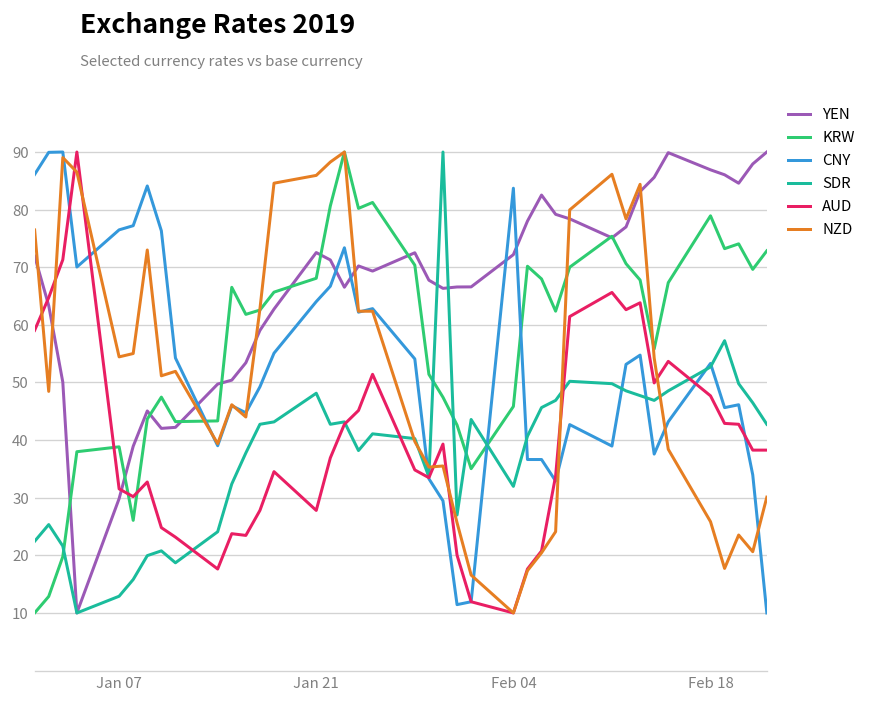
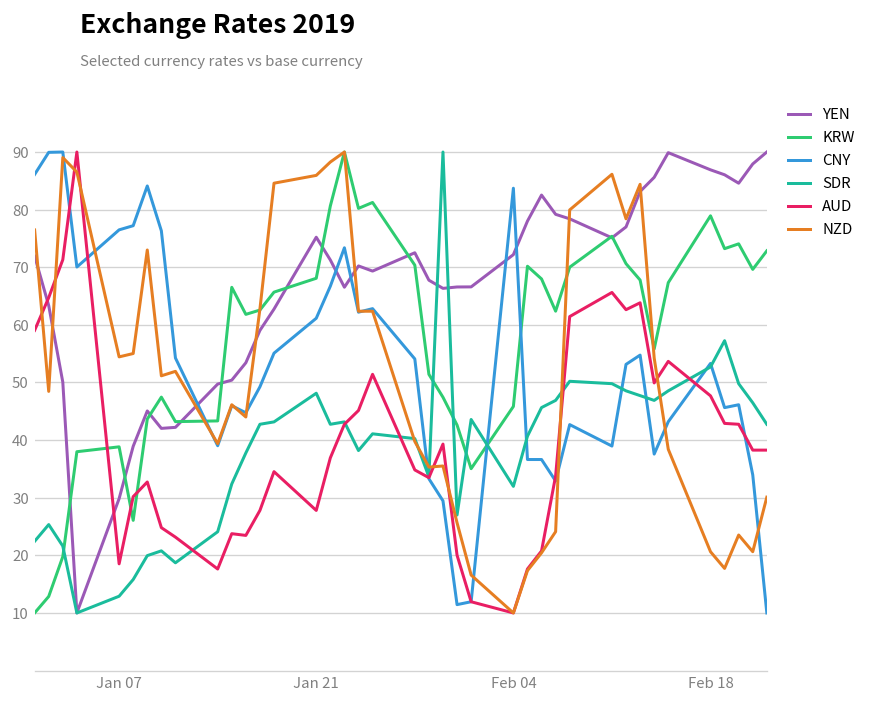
  {
    "YEN": {
      "Jan 07": 30,
-     "Jan 21": 73,
+     "Jan 21": 75,
      "Feb 04": 72,
      "Feb 18": 87
    },
    "CNY": {
      "Jan 07": 76,
-     "Jan 21": 64,
+     "Jan 21": 61,
      "Feb 04": 84,
      "Feb 18": 53
    },
    "AUD": {
-     "Jan 07": 32,
+     "Jan 07": 19,
      "Jan 21": 28,
      "Feb 18": 48
    },
    "NZD": {
      "Jan 07": 54,
      "Jan 21": 86,
-     "Feb 18": 26
+     "Feb 18": 21
    }
  }
